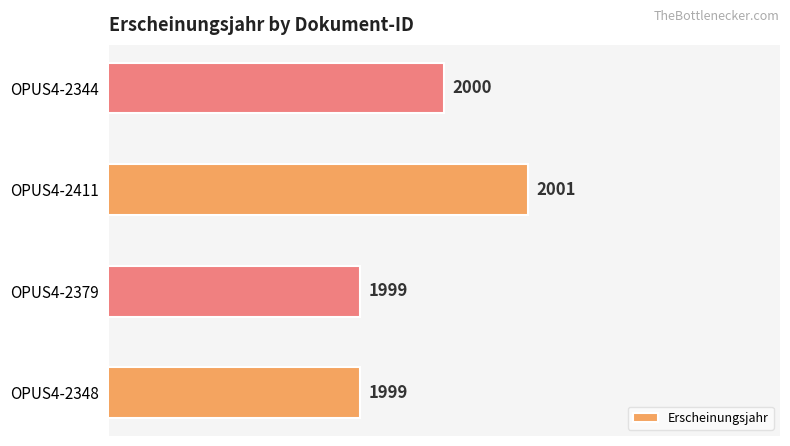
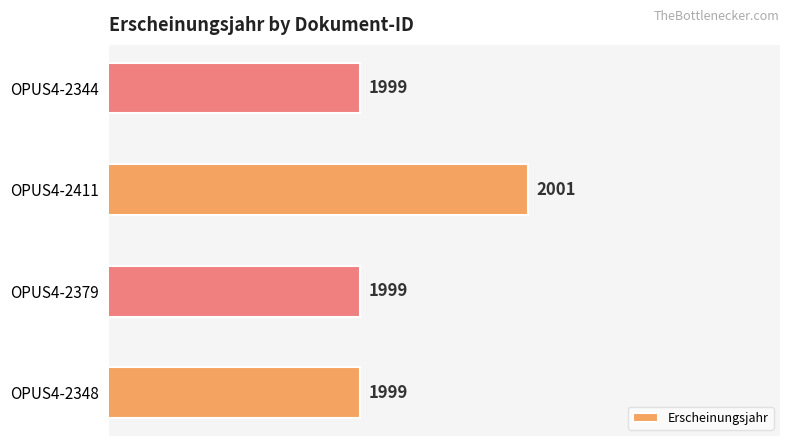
  {
-   "OPUS4-2344": 2000,
+   "OPUS4-2344": 1999,
    "OPUS4-2411": 2001,
    "OPUS4-2379": 1999,
    "OPUS4-2348": 1999
  }
